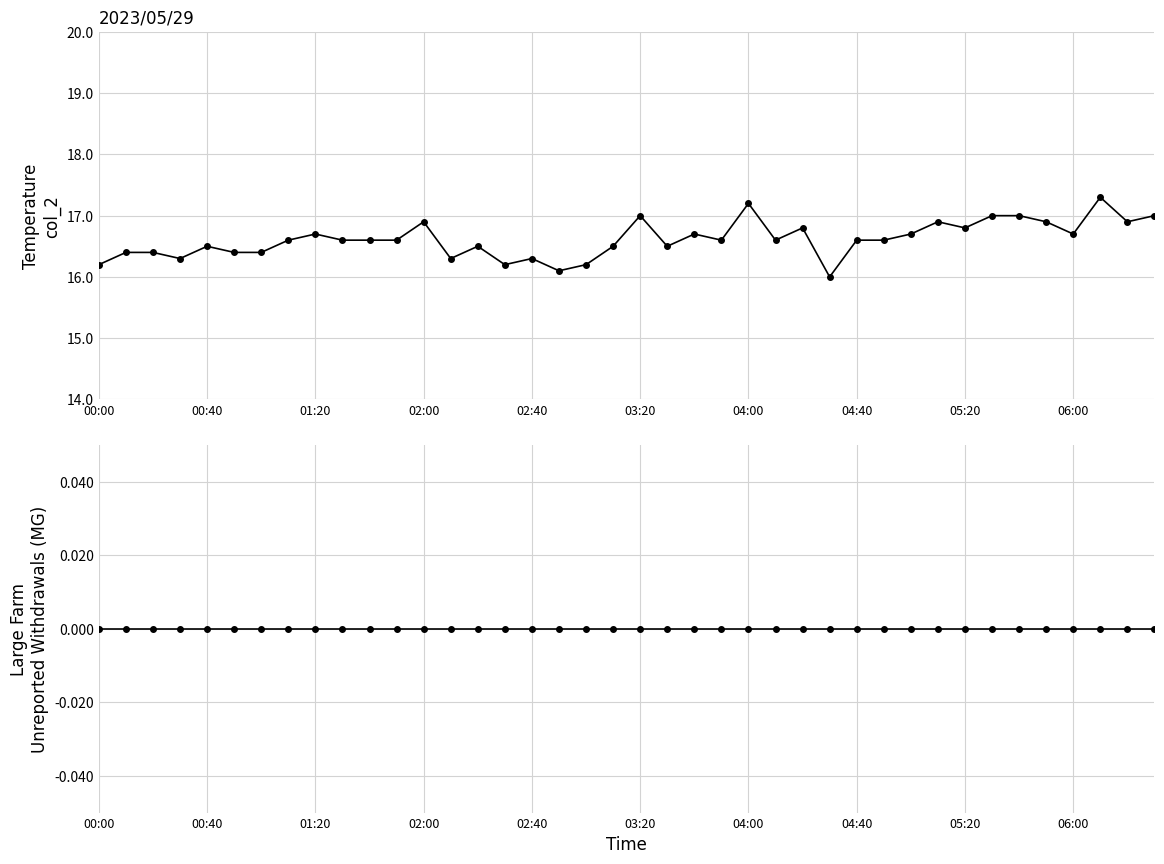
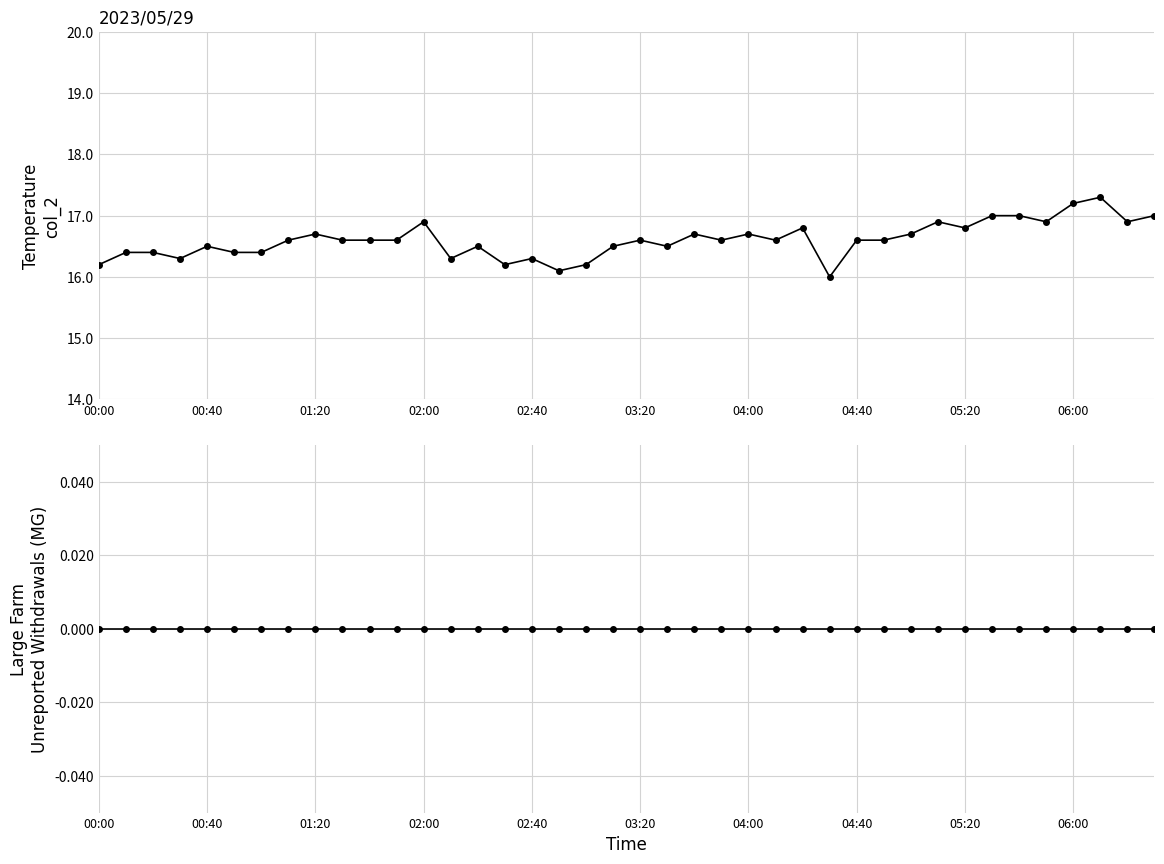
  {
    "2023/05/29": {
      "00:00": 16.2,
      "00:40": 16.5,
      "01:20": 16.7,
      "02:00": 16.9,
      "02:40": 16.3,
-     "03:20": 17.0,
-     "04:00": 17.2,
+     "03:20": 16.6,
+     "04:00": 16.7,
      "04:40": 16.6,
      "05:20": 16.8,
-     "06:00": 16.7
+     "06:00": 17.2
    }
  }
